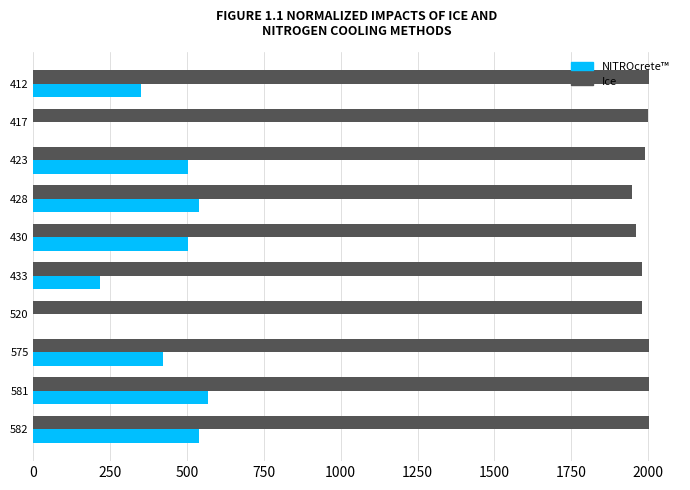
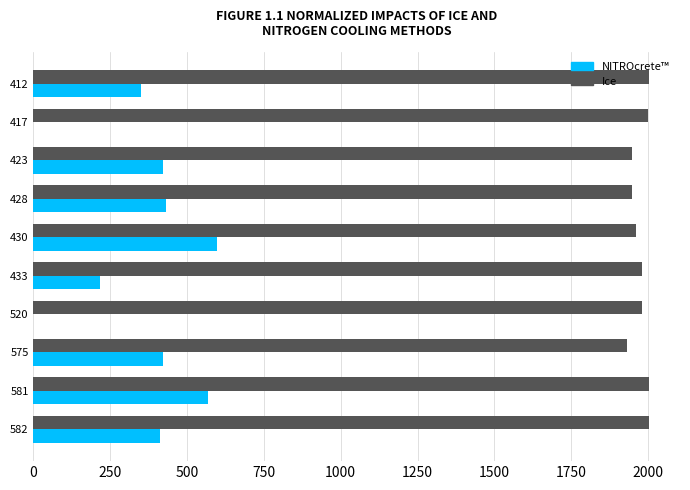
  {
    "Ice": {
      "412": 2000,
      "417": 2000,
-     "423": 1990,
+     "423": 1950,
      "428": 1950,
      "430": 1960,
      "433": 1980,
      "520": 1980,
-     "575": 2000,
+     "575": 1930,
      "581": 2000,
      "582": 2000
    },
    "NITROcrete™": {
      "412": 350,
      "417": 0,
-     "423": 500,
-     "428": 540,
-     "430": 500,
+     "423": 420,
+     "428": 430,
+     "430": 600,
      "433": 220,
      "520": 0,
      "575": 420,
      "581": 570,
-     "582": 540
+     "582": 410
    }
  }
